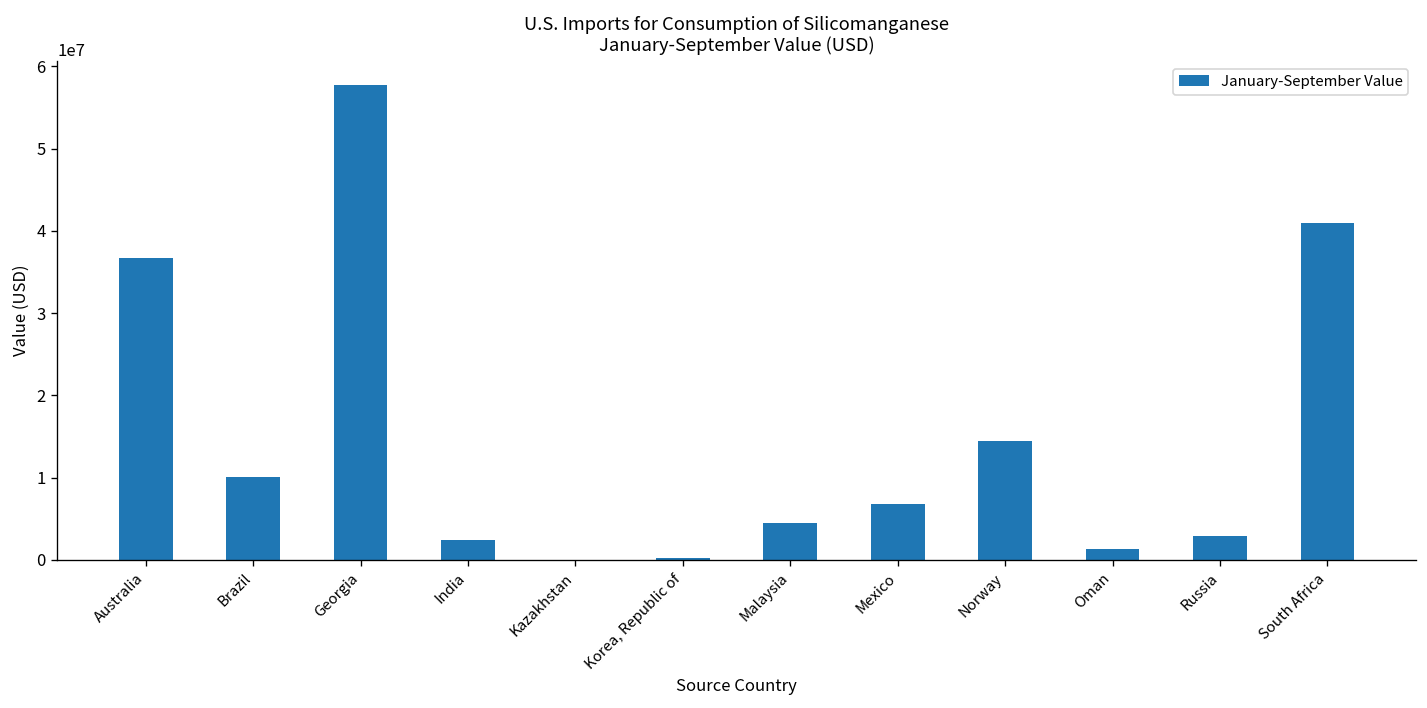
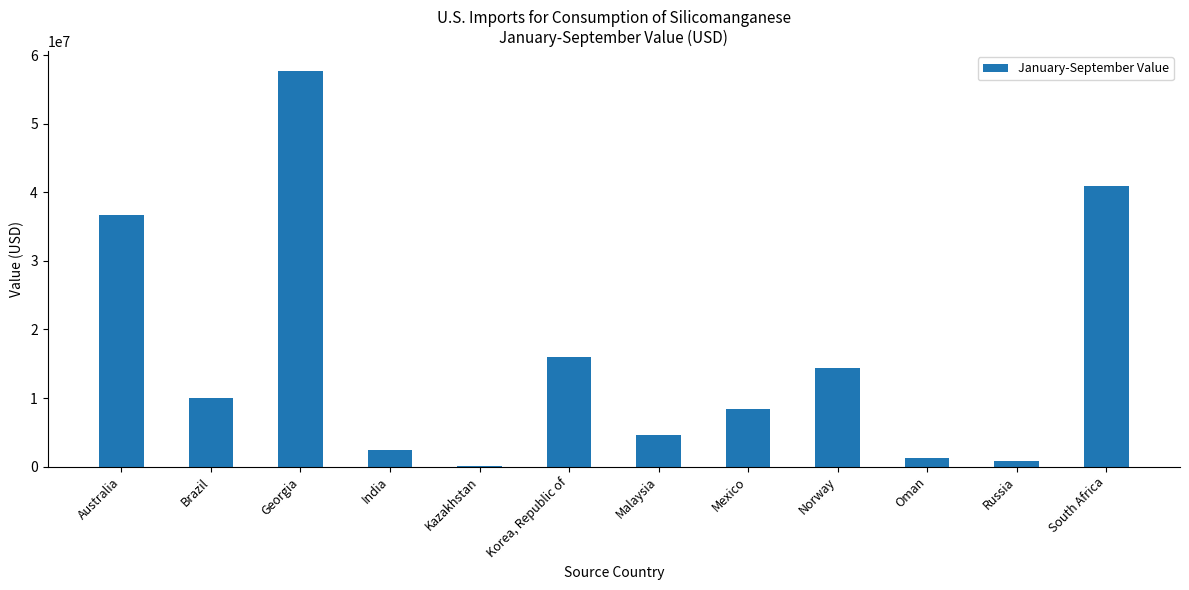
  {
    "Australia": 37000000,
    "Brazil": 10000000,
    "Georgia": 58000000,
    "India": 2000000,
-   "Korea, Republic of": 0,
+   "Korea, Republic of": 16000000,
    "Malaysia": 5000000,
-   "Mexico": 7000000,
+   "Mexico": 8000000,
    "Norway": 14000000,
    "Oman": 1000000,
-   "Russia": 3000000,
+   "Russia": 1000000,
    "South Africa": 41000000
  }
